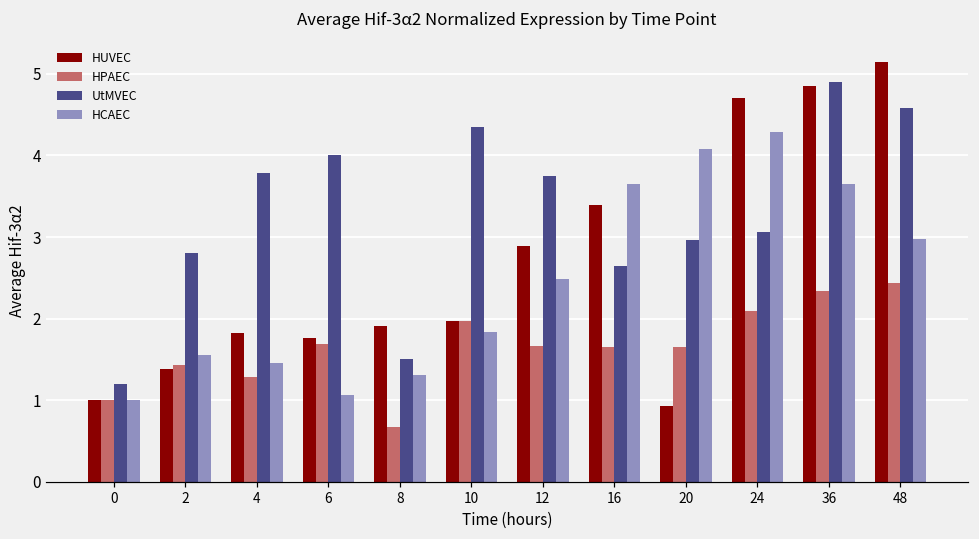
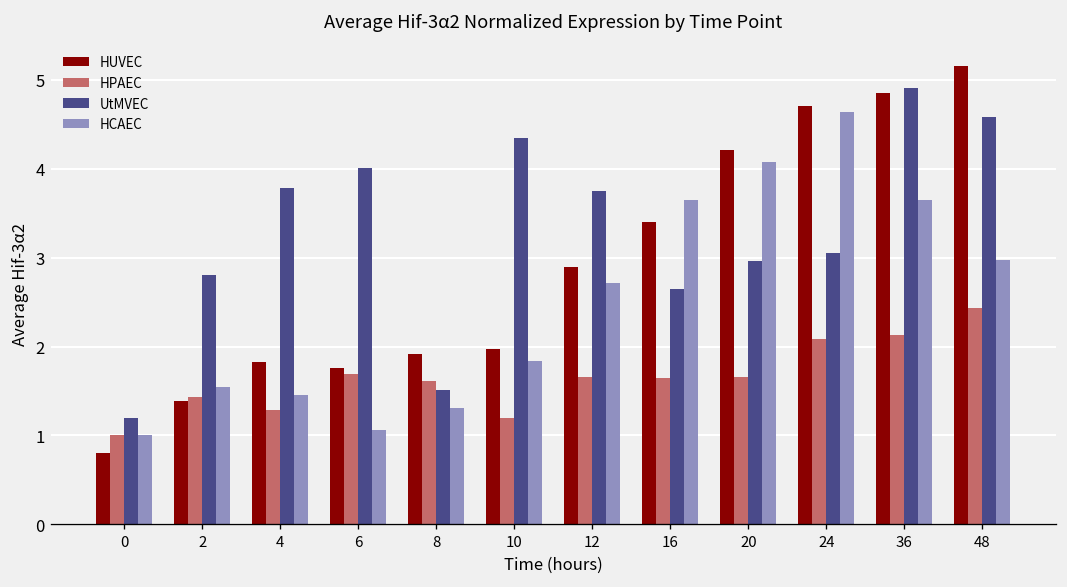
  {
    "HUVEC": {
-     "0": 1.0,
+     "0": 0.8,
      "2": 1.4,
      "4": 1.8,
      "6": 1.8,
      "8": 1.9,
      "10": 2.0,
      "12": 2.9,
      "16": 3.4,
-     "20": 0.9,
+     "20": 4.2,
      "24": 4.7,
      "36": 4.8,
      "48": 5.2
    },
    "HPAEC": {
      "0": 1.0,
      "2": 1.4,
      "4": 1.3,
      "6": 1.7,
-     "8": 0.7,
-     "10": 2.0,
+     "8": 1.6,
+     "10": 1.2,
      "12": 1.7,
      "16": 1.7,
      "20": 1.7,
      "24": 2.1,
-     "36": 2.3,
+     "36": 2.1,
      "48": 2.4
    },
    "UtMVEC": {
      "0": 1.2,
      "2": 2.8,
      "4": 3.8,
      "6": 4.0,
      "8": 1.5,
      "10": 4.3,
      "12": 3.7,
      "16": 2.6,
      "20": 3.0,
      "24": 3.1,
      "36": 4.9,
      "48": 4.6
    },
    "HCAEC": {
      "0": 1.0,
      "2": 1.5,
      "4": 1.5,
      "6": 1.1,
      "8": 1.3,
      "10": 1.8,
-     "12": 2.5,
+     "12": 2.7,
      "16": 3.7,
      "20": 4.1,
-     "24": 4.3,
+     "24": 4.6,
      "36": 3.6,
      "48": 3.0
    }
  }
